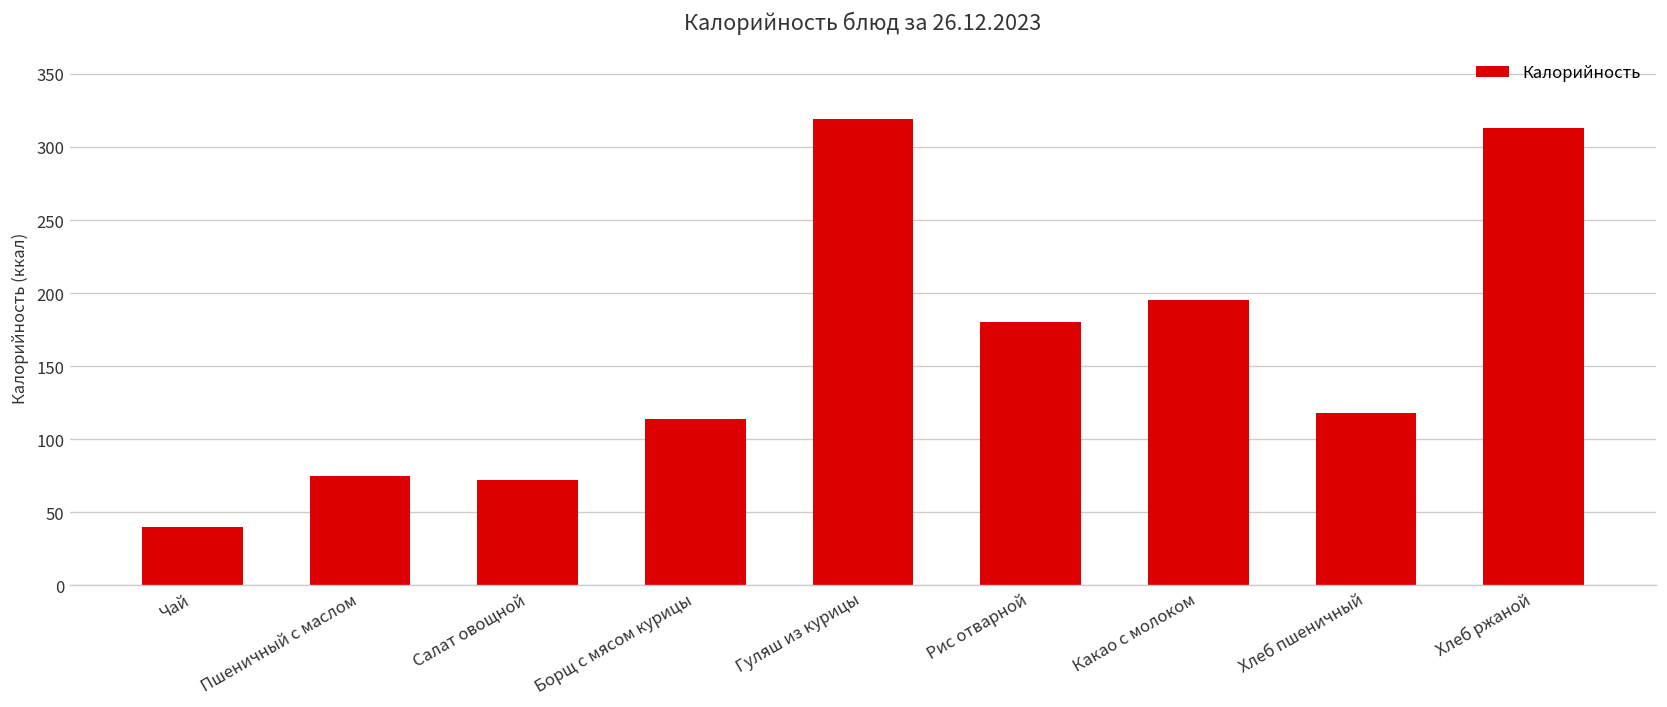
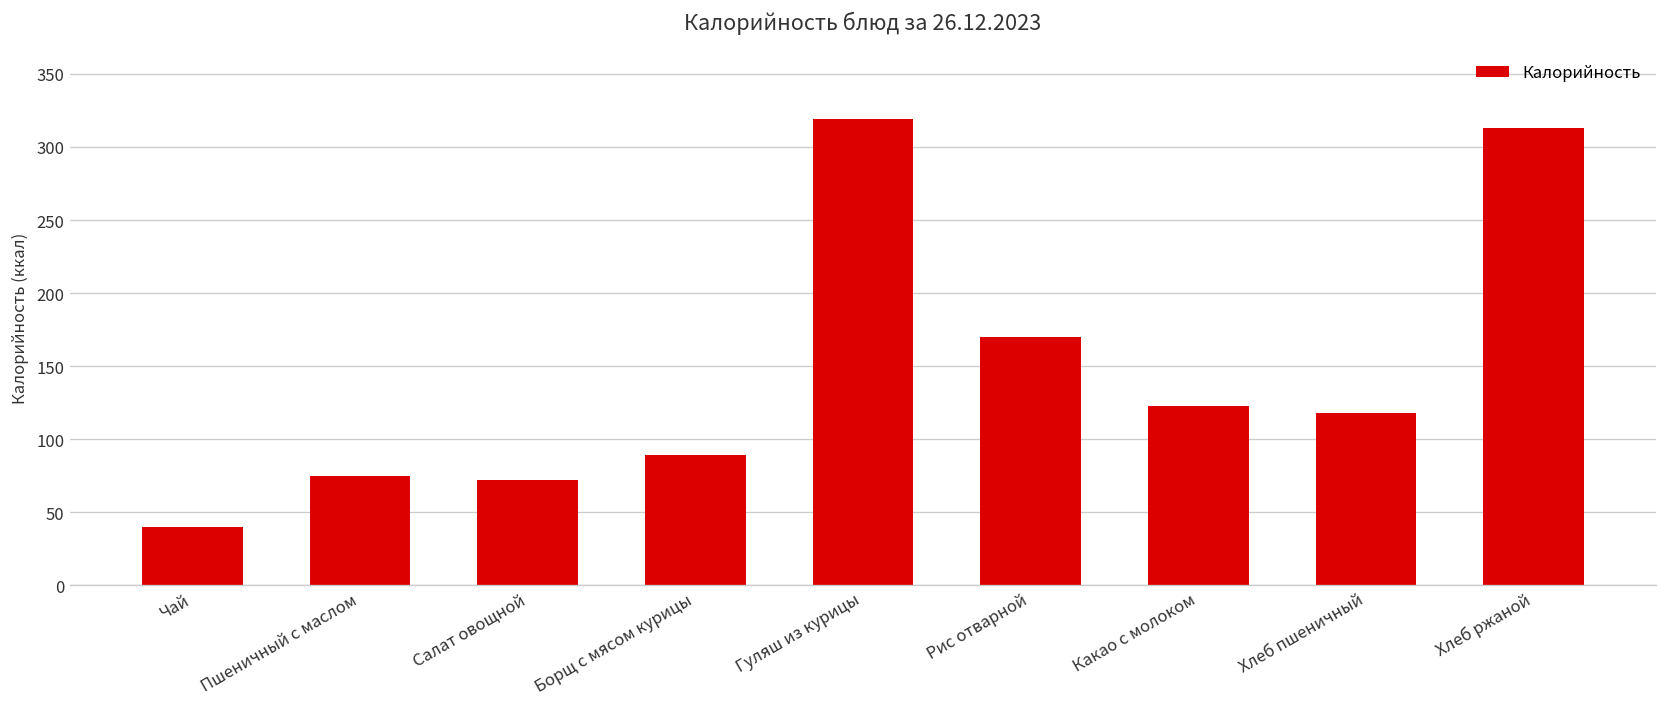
  {
    "Чай": 40,
    "Пшеничный с маслом": 75,
    "Салат овощной": 72,
-   "Борщ с мясом курицы": 114,
+   "Борщ с мясом курицы": 89,
    "Гуляш из курицы": 319,
-   "Рис отварной": 180,
-   "Какао с молоком": 195,
+   "Рис отварной": 170,
+   "Какао с молоком": 123,
    "Хлеб пшеничный": 118,
    "Хлеб ржаной": 313
  }
